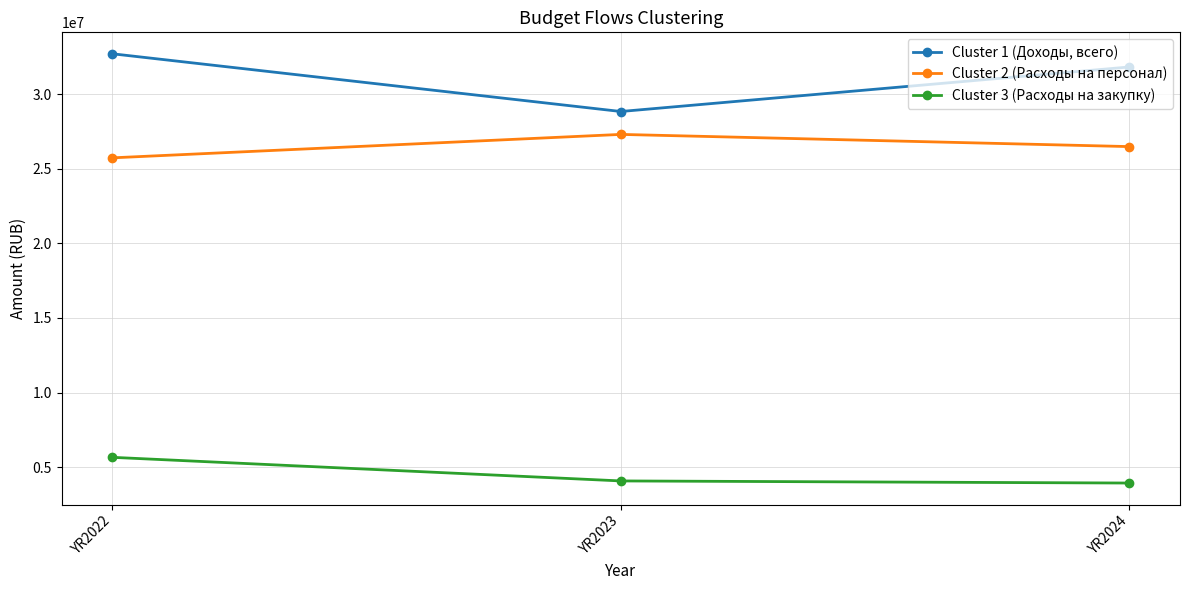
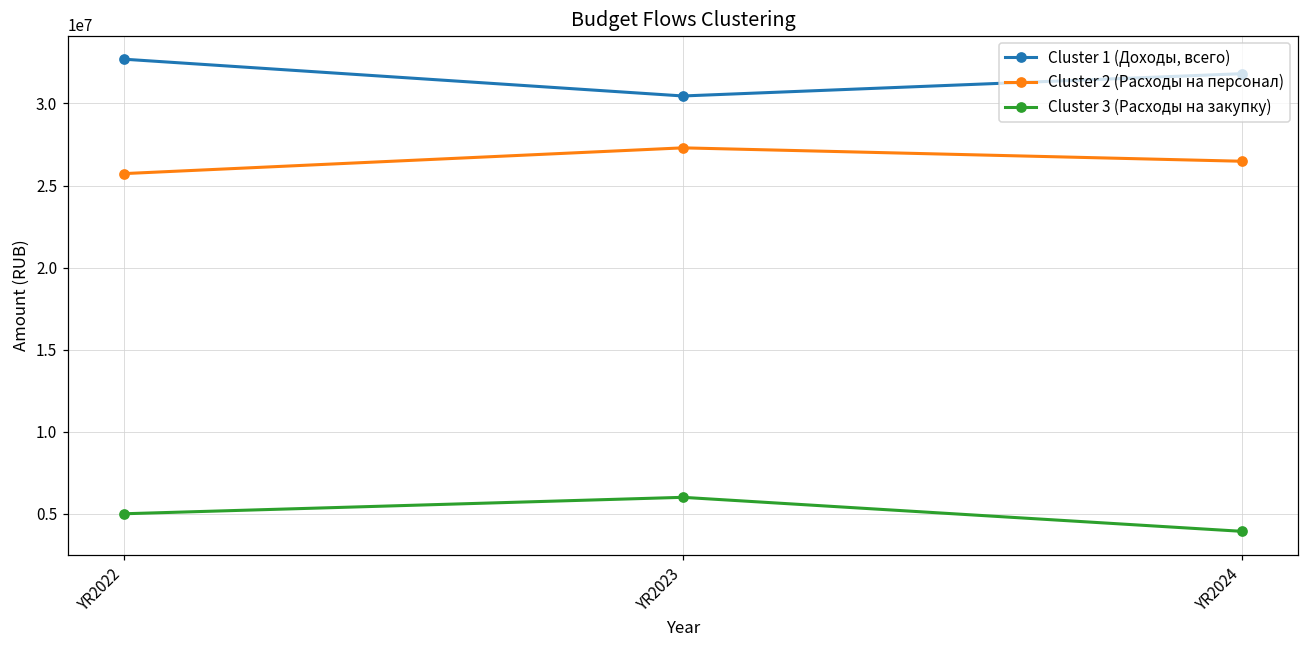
  {
    "Cluster 1 (Доходы, всего)": {
      "YR2022": 32700000,
-     "YR2023": 28800000
+     "YR2023": 30500000
    },
    "Cluster 2 (Расходы на персонал)": {
      "YR2022": 25700000,
      "YR2023": 27300000,
      "YR2024": 26500000
    },
    "Cluster 3 (Расходы на закупку)": {
-     "YR2022": 5700000,
-     "YR2023": 4100000,
+     "YR2022": 5000000,
+     "YR2023": 6000000,
      "YR2024": 3900000
    }
  }
